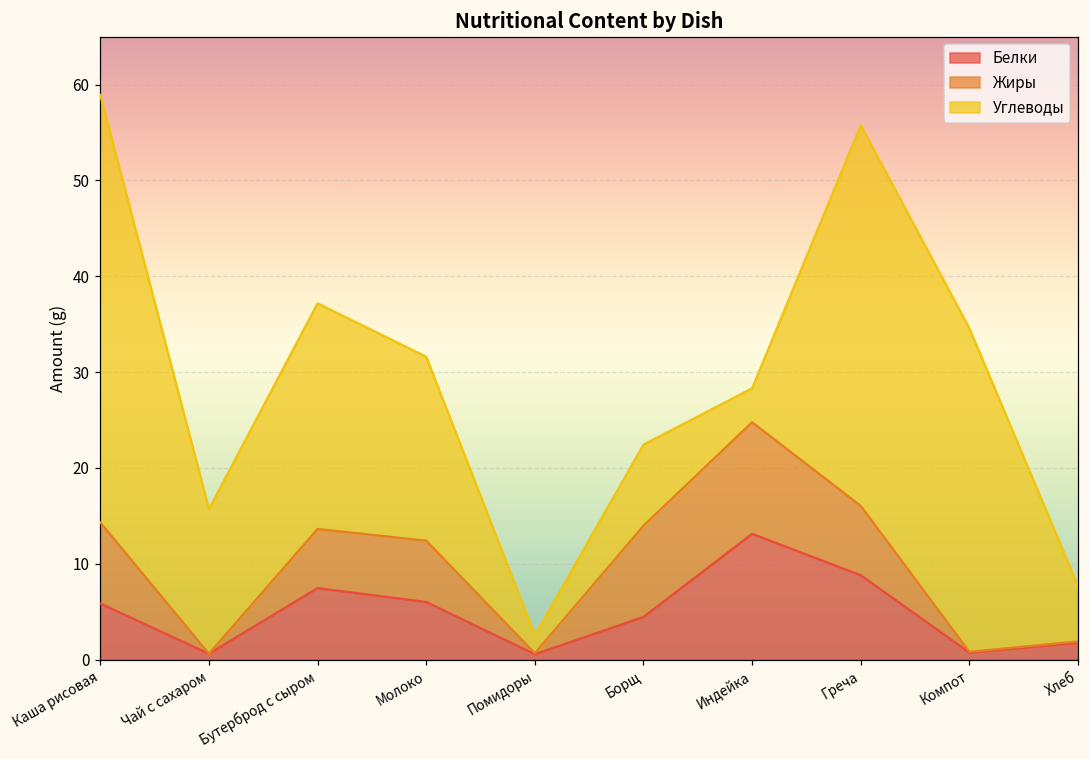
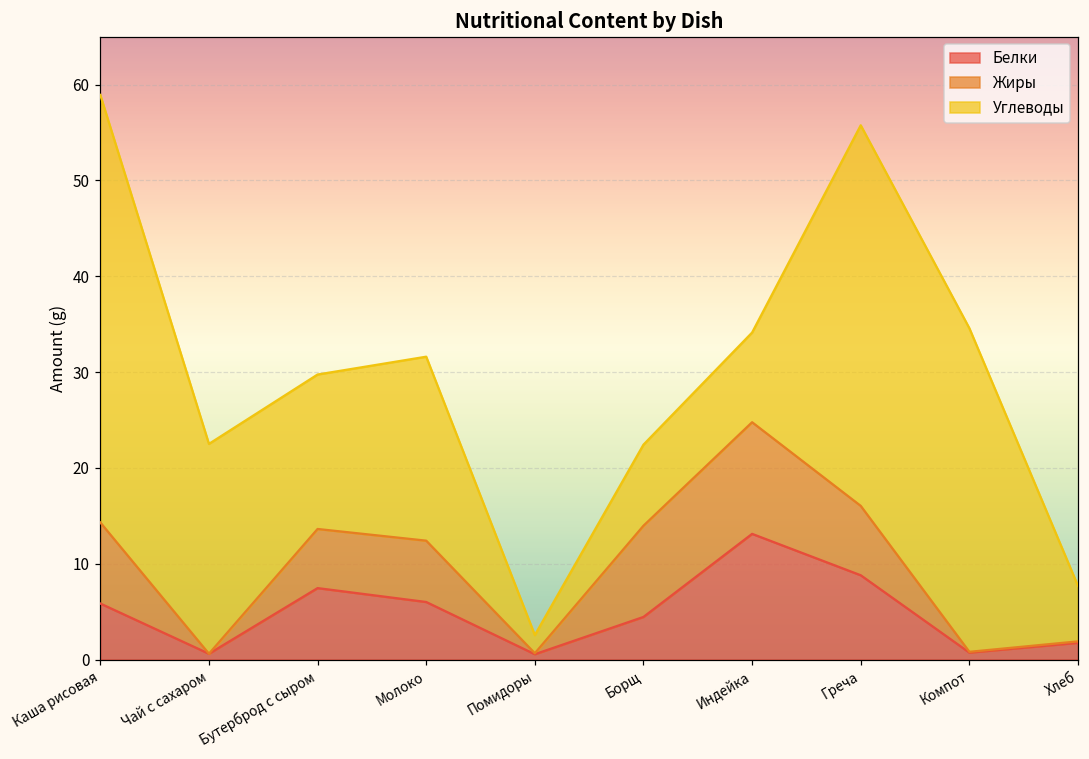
  {
    "Углеводы": {
      "Каша рисовая": 45,
-     "Чай с сахаром": 15,
-     "Бутерброд с сыром": 24,
+     "Чай с сахаром": 22,
+     "Бутерброд с сыром": 16,
      "Молоко": 19,
      "Помидоры": 2,
      "Борщ": 8,
-     "Индейка": 4,
+     "Индейка": 9,
      "Греча": 40,
      "Компот": 34,
      "Хлеб": 6
    }
  }
